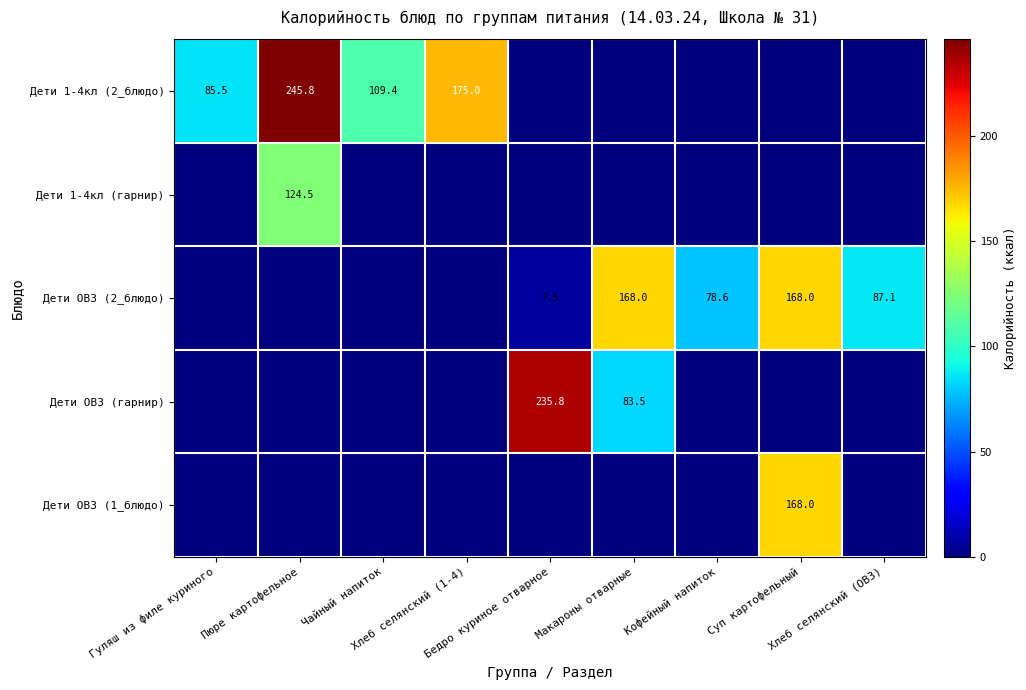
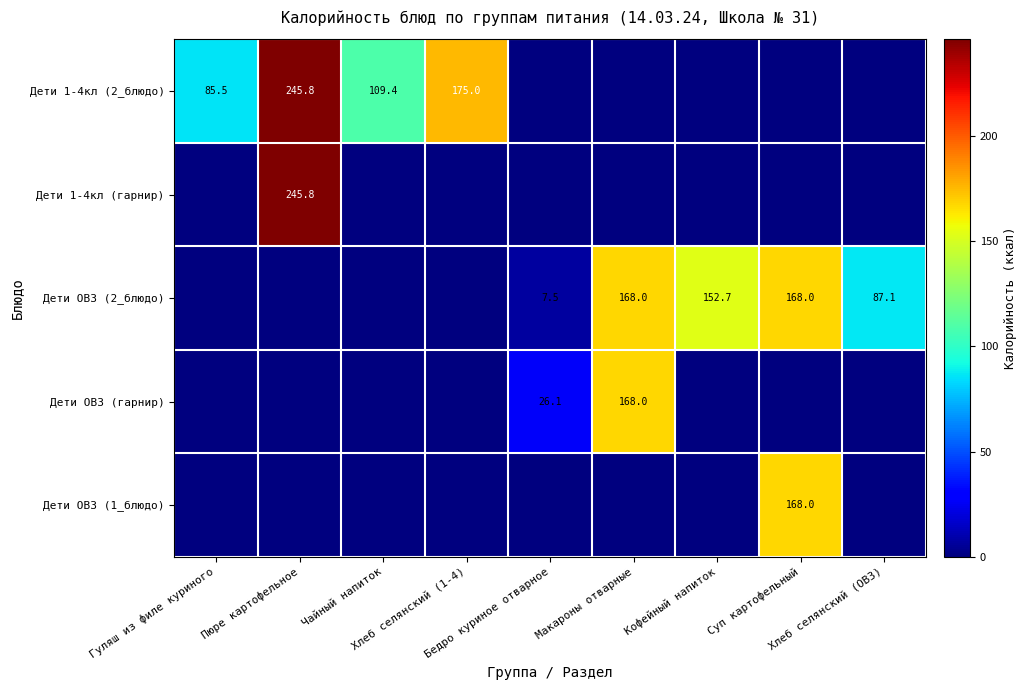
  {
    "Дети 1-4кл (2_блюдо)": {
      "Гуляш из филе куриного": 85.5,
      "Пюре картофельное": 245.8,
      "Чайный напиток": 109.4,
      "Хлеб селянский (1-4)": 175.0
    },
    "Дети 1-4кл (гарнир)": {
-     "Пюре картофельное": 124.5
+     "Пюре картофельное": 245.8
    },
    "Дети ОВЗ (2_блюдо)": {
      "Бедро куриное отварное": 7.5,
      "Макароны отварные": 168.0,
-     "Кофейный напиток": 78.6,
+     "Кофейный напиток": 152.7,
      "Суп картофельный": 168.0,
      "Хлеб селянский (ОВЗ)": 87.1
    },
    "Дети ОВЗ (гарнир)": {
-     "Бедро куриное отварное": 235.8,
-     "Макароны отварные": 83.5
+     "Бедро куриное отварное": 26.1,
+     "Макароны отварные": 168.0
    },
    "Дети ОВЗ (1_блюдо)": {
      "Суп картофельный": 168.0
    }
  }
